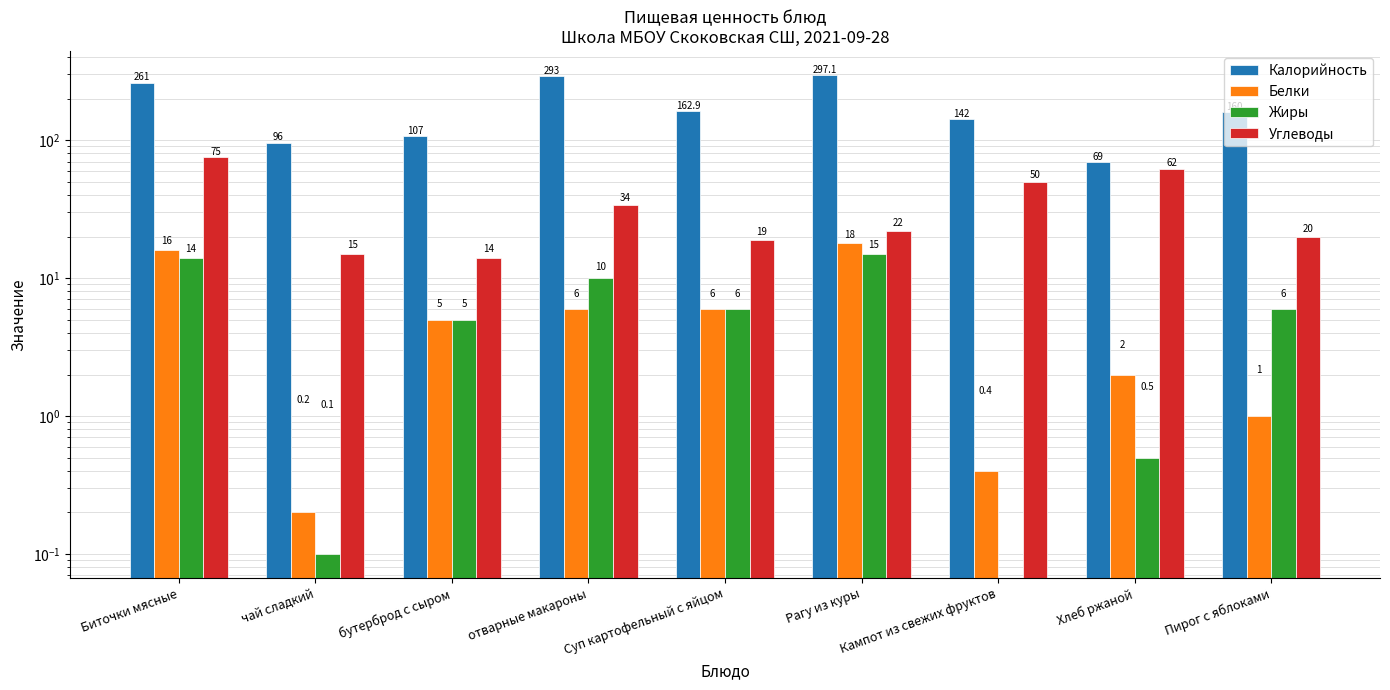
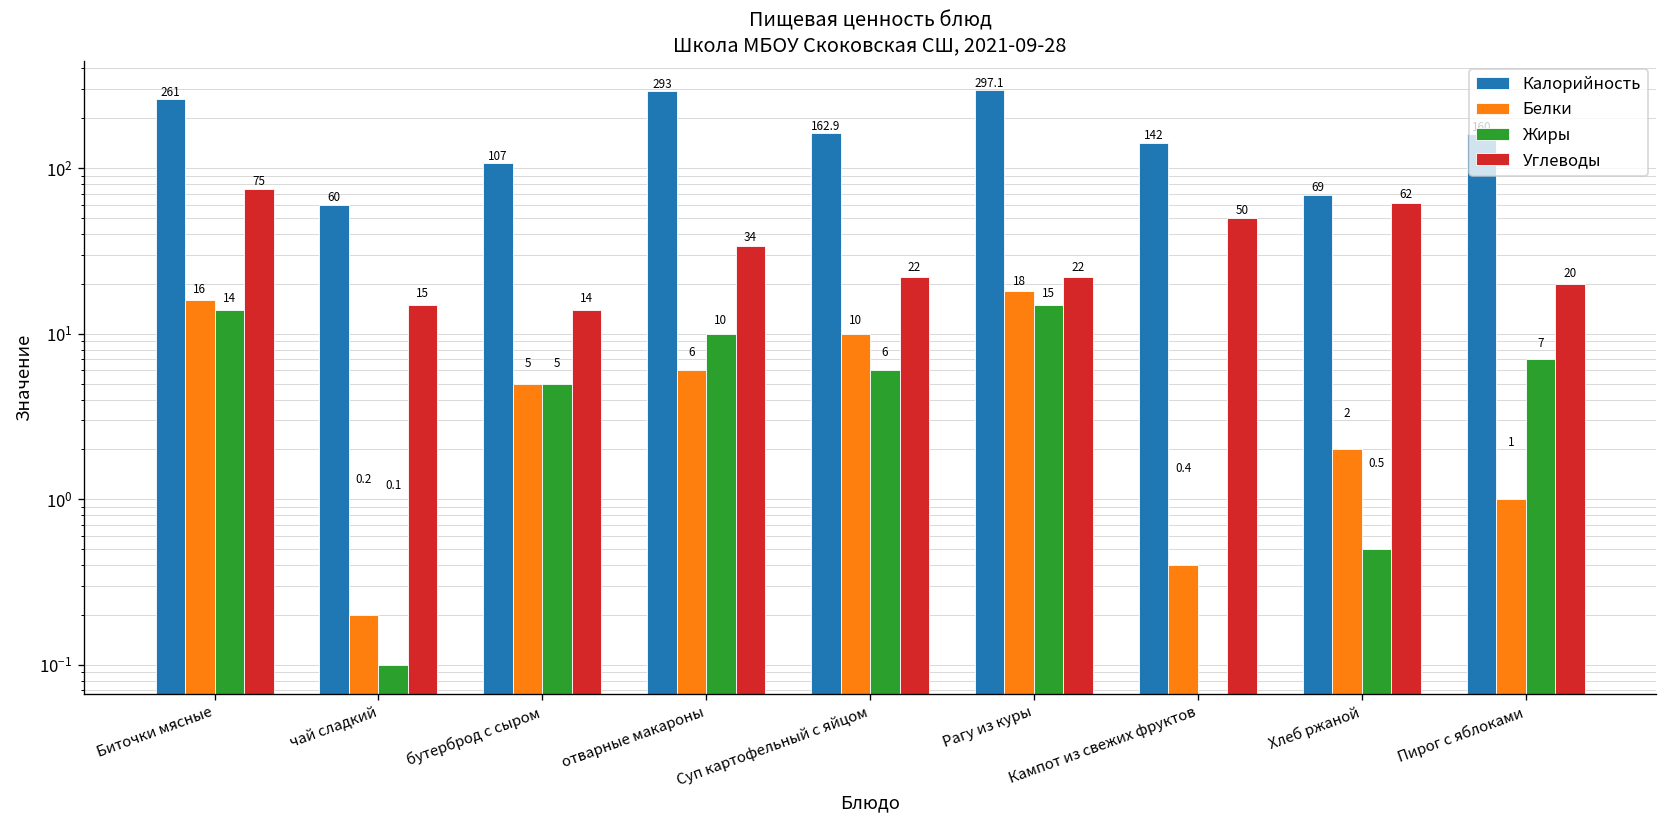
  {
    "Калорийность": {
      "Биточки мясные": 261,
-     "чай сладкий": 96,
+     "чай сладкий": 60,
      "бутерброд с сыром": 107,
      "отварные макароны": 293,
      "Суп картофельный с яйцом": 162.9,
      "Рагу из куры": 297.1,
      "Кампот из свежих фруктов": 142,
      "Хлеб ржаной": 69
    },
    "Белки": {
      "Биточки мясные": 16,
      "бутерброд с сыром": 5,
      "отварные макароны": 6,
-     "Суп картофельный с яйцом": 6,
+     "Суп картофельный с яйцом": 10,
      "Рагу из куры": 18,
      "Хлеб ржаной": 2
    },
    "Жиры": {
      "Биточки мясные": 14,
      "бутерброд с сыром": 5,
      "отварные макароны": 10,
      "Суп картофельный с яйцом": 6,
      "Рагу из куры": 15,
-     "Пирог с яблоками": 6
+     "Пирог с яблоками": 7
    },
    "Углеводы": {
      "Биточки мясные": 75,
      "чай сладкий": 15,
      "бутерброд с сыром": 14,
      "отварные макароны": 34,
-     "Суп картофельный с яйцом": 19,
+     "Суп картофельный с яйцом": 22,
      "Рагу из куры": 22,
      "Кампот из свежих фруктов": 50,
      "Хлеб ржаной": 62,
      "Пирог с яблоками": 20
    }
  }
